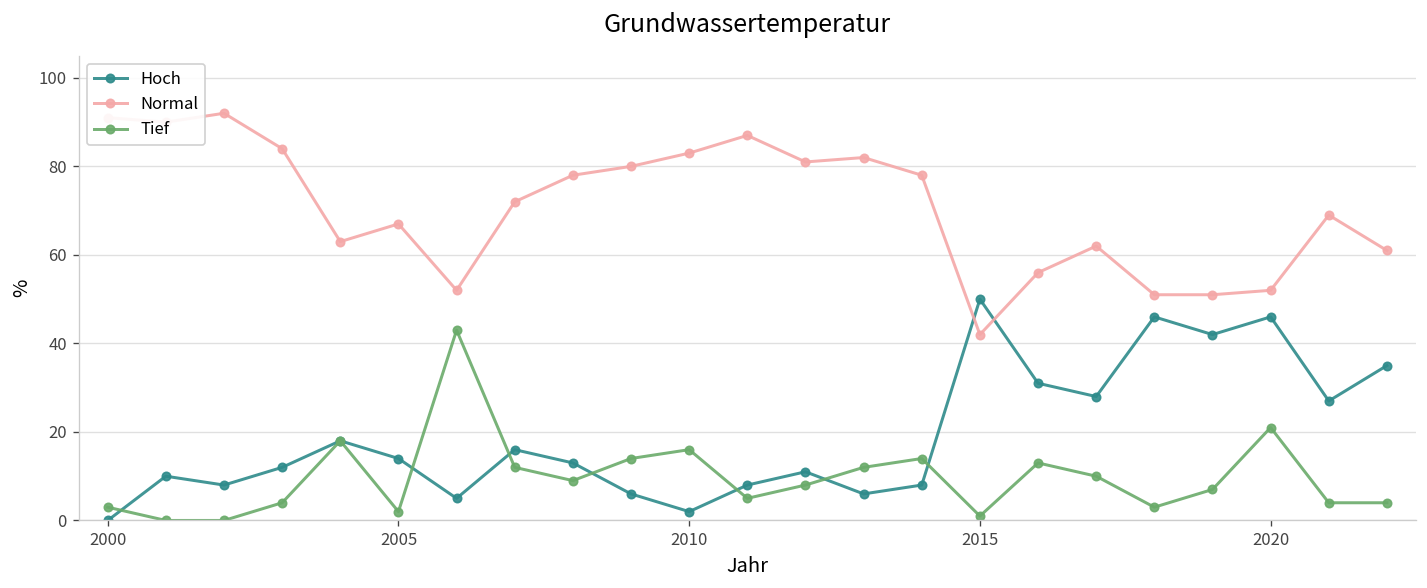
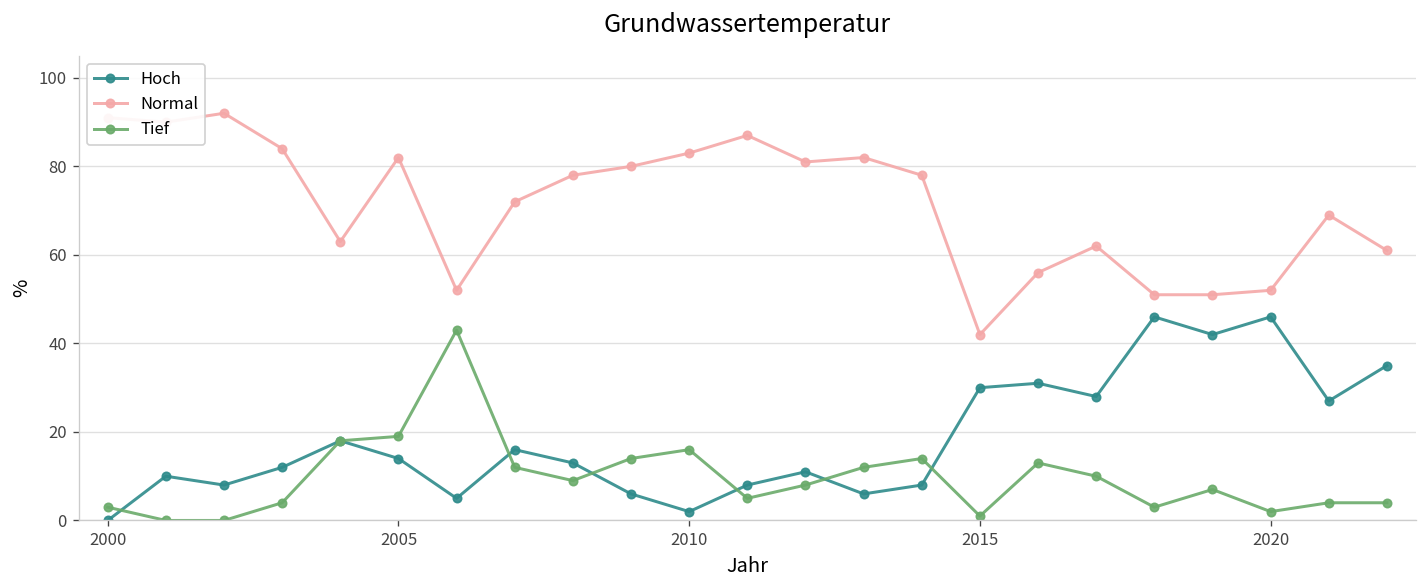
  {
    "Hoch": {
      "2000": 0,
      "2005": 14,
      "2010": 2,
-     "2015": 50,
+     "2015": 30,
      "2020": 46
    },
    "Normal": {
-     "2005": 67,
+     "2005": 82,
      "2010": 83,
      "2015": 42,
      "2020": 52
    },
    "Tief": {
      "2000": 3,
-     "2005": 2,
+     "2005": 19,
      "2010": 16,
      "2015": 1,
-     "2020": 21
+     "2020": 2
    }
  }
